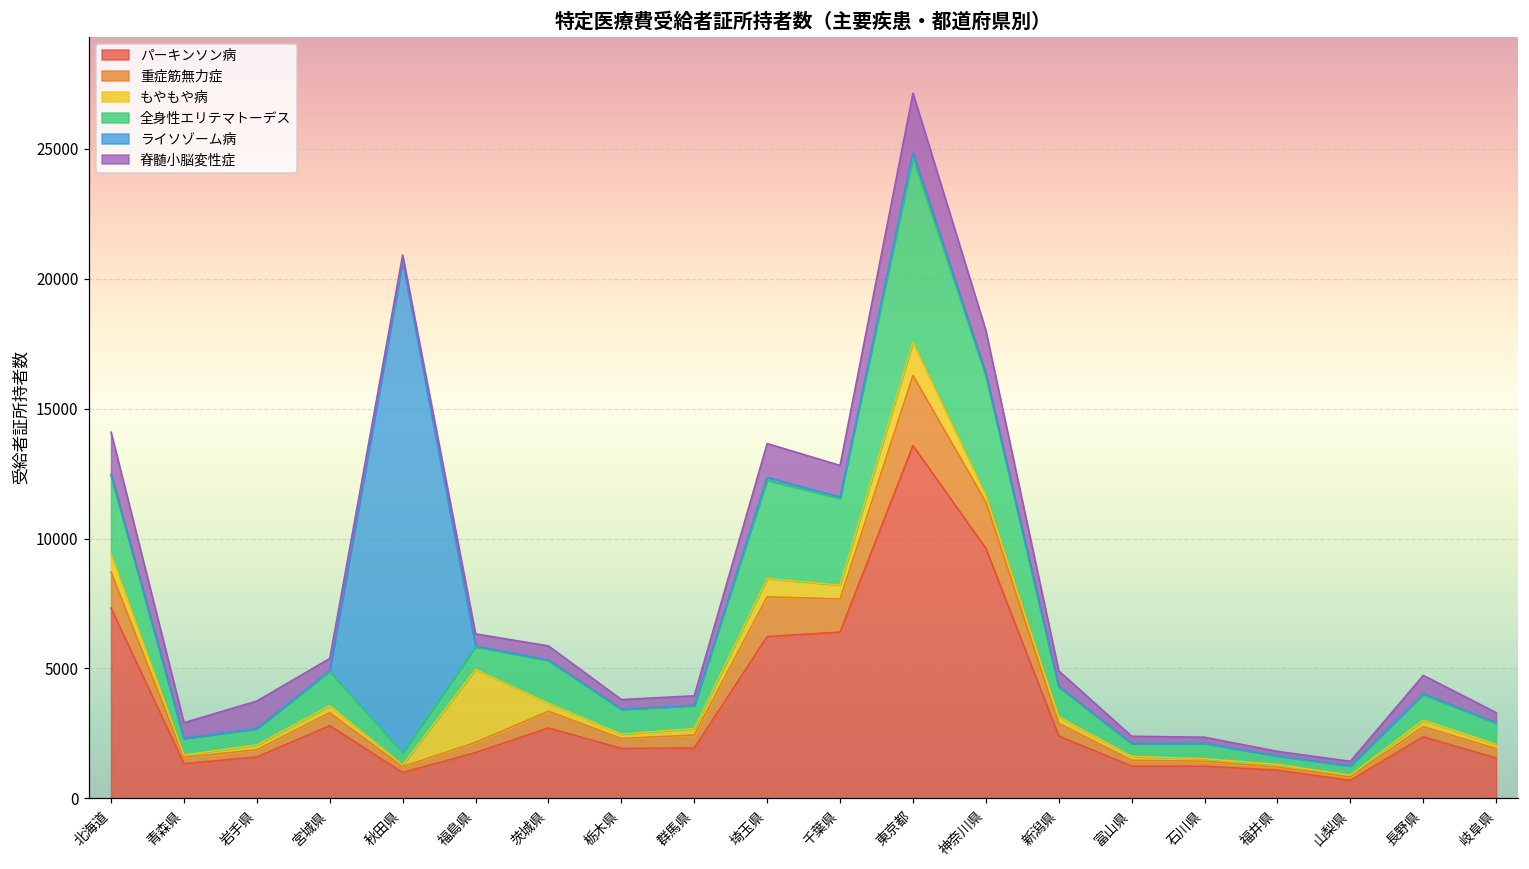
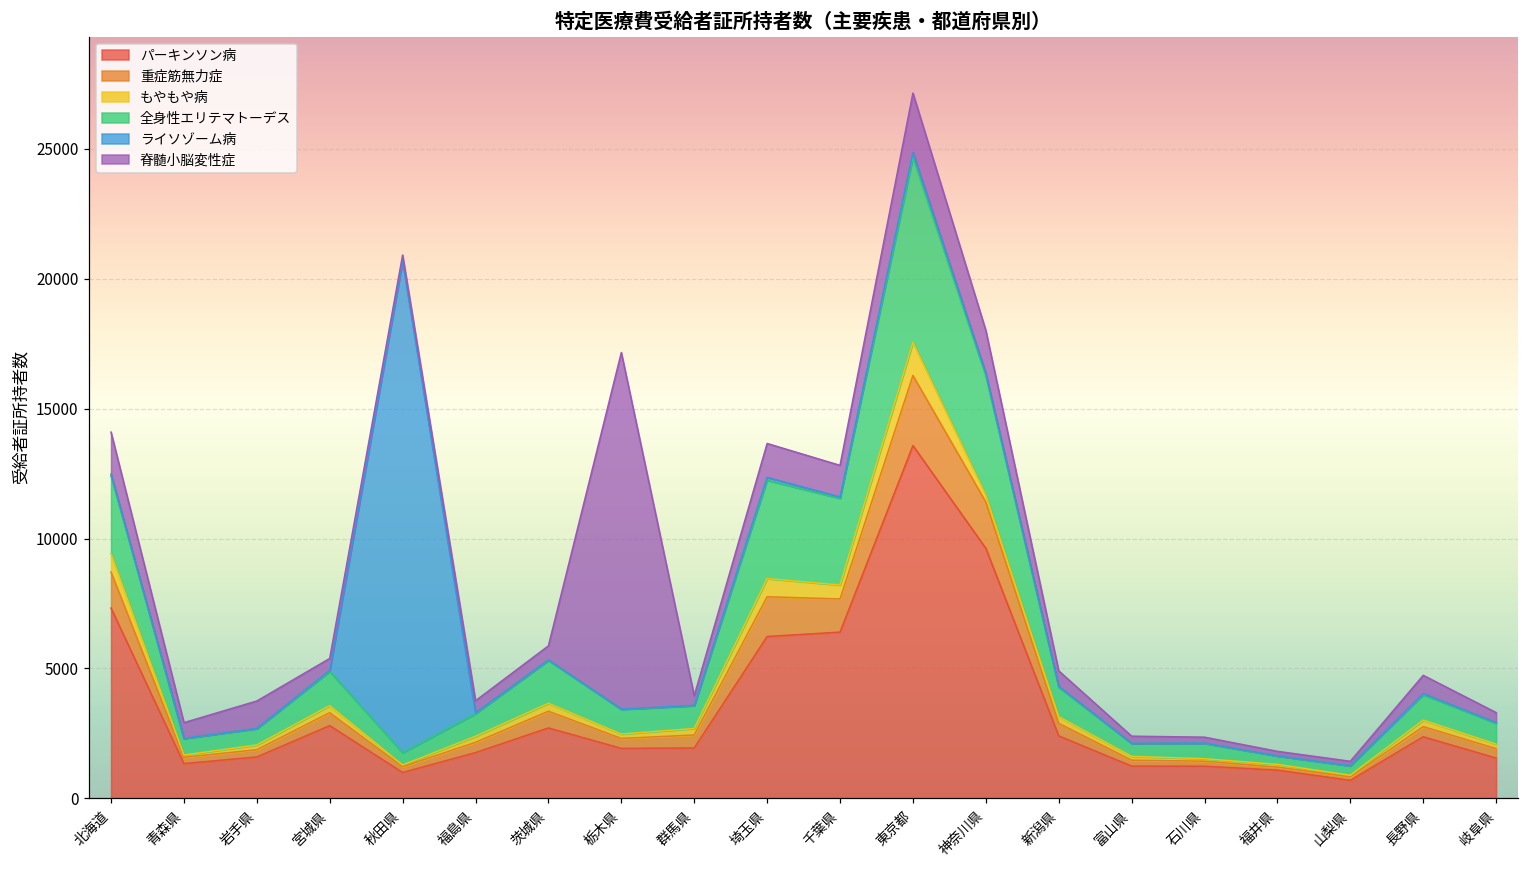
  {
    "もやもや病": {
      "北海道": 700,
      "岩手県": 200,
      "宮城県": 300,
-     "福島県": 2800,
+     "福島県": 200,
      "茨城県": 300,
      "栃木県": 200,
      "群馬県": 300,
      "埼玉県": 700,
      "千葉県": 500,
      "東京都": 1300,
      "神奈川県": 300,
      "新潟県": 300,
      "富山県": 100,
      "長野県": 300,
      "岐阜県": 200
    },
    "全身性エリテマトーデス": {
      "秋田県": 500,
      "埼玉県": 3800,
      "東京都": 7100
    },
    "ライソゾーム病": {
      "秋田県": 18900,
      "埼玉県": 100,
      "東京都": 200
    },
    "脊髄小脳変性症": {
      "北海道": 1600,
      "青森県": 600,
      "岩手県": 1100,
      "宮城県": 500,
      "秋田県": 200,
      "福島県": 500,
      "茨城県": 500,
-     "栃木県": 400,
+     "栃木県": 13700,
      "群馬県": 400,
      "埼玉県": 1300,
      "千葉県": 1200,
      "東京都": 2300,
      "神奈川県": 1600,
      "新潟県": 600,
      "富山県": 300,
      "石川県": 200,
      "福井県": 200,
      "山梨県": 200,
      "長野県": 700,
      "岐阜県": 400
    }
  }
